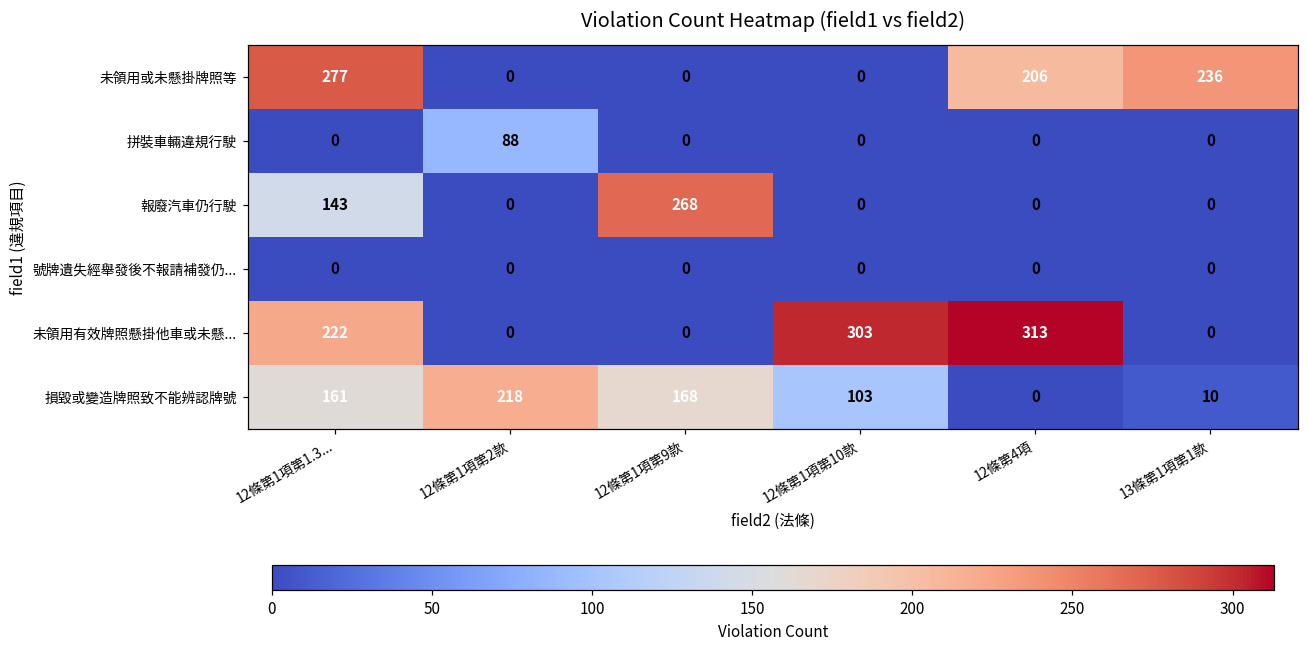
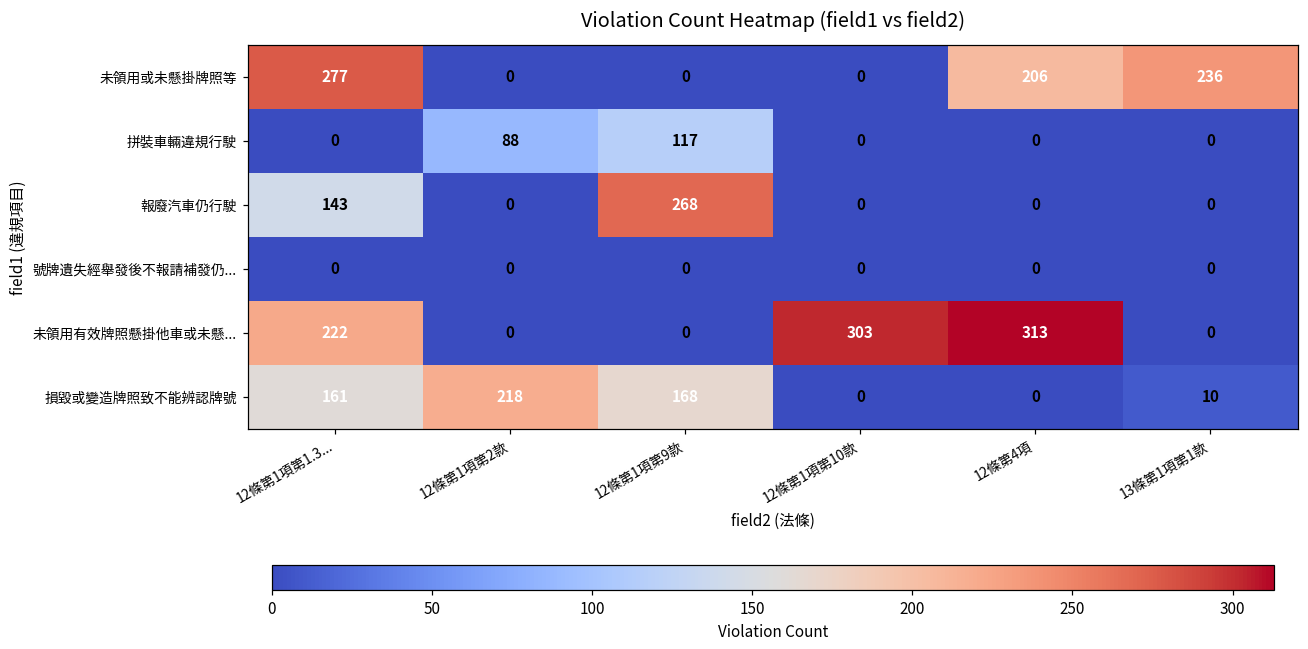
  {
    "未領用或未懸掛牌照等": {
      "12條第1項第1.3...": 277,
      "12條第1項第2款": 0,
      "12條第1項第9款": 0,
      "12條第1項第10款": 0,
      "12條第4項": 206,
      "13條第1項第1款": 236
    },
    "拼裝車輛違規行駛": {
      "12條第1項第1.3...": 0,
      "12條第1項第2款": 88,
-     "12條第1項第9款": 0,
+     "12條第1項第9款": 117,
      "12條第1項第10款": 0,
      "12條第4項": 0,
      "13條第1項第1款": 0
    },
    "報廢汽車仍行駛": {
      "12條第1項第1.3...": 143,
      "12條第1項第2款": 0,
      "12條第1項第9款": 268,
      "12條第1項第10款": 0,
      "12條第4項": 0,
      "13條第1項第1款": 0
    },
    "號牌遺失經舉發後不報請補發仍...": {
      "12條第1項第1.3...": 0,
      "12條第1項第2款": 0,
      "12條第1項第9款": 0,
      "12條第1項第10款": 0,
      "12條第4項": 0,
      "13條第1項第1款": 0
    },
    "未領用有效牌照懸掛他車或未懸...": {
      "12條第1項第1.3...": 222,
      "12條第1項第2款": 0,
      "12條第1項第9款": 0,
      "12條第1項第10款": 303,
      "12條第4項": 313,
      "13條第1項第1款": 0
    },
    "損毀或變造牌照致不能辨認牌號": {
      "12條第1項第2款": 218,
      "12條第1項第9款": 168,
-     "12條第1項第10款": 103,
+     "12條第1項第10款": 0,
      "12條第4項": 0,
      "13條第1項第1款": 10
    }
  }
